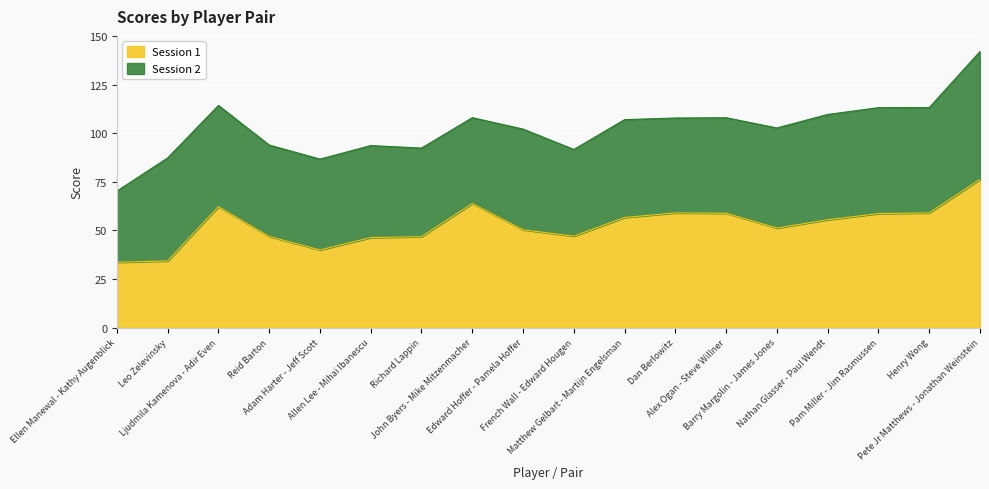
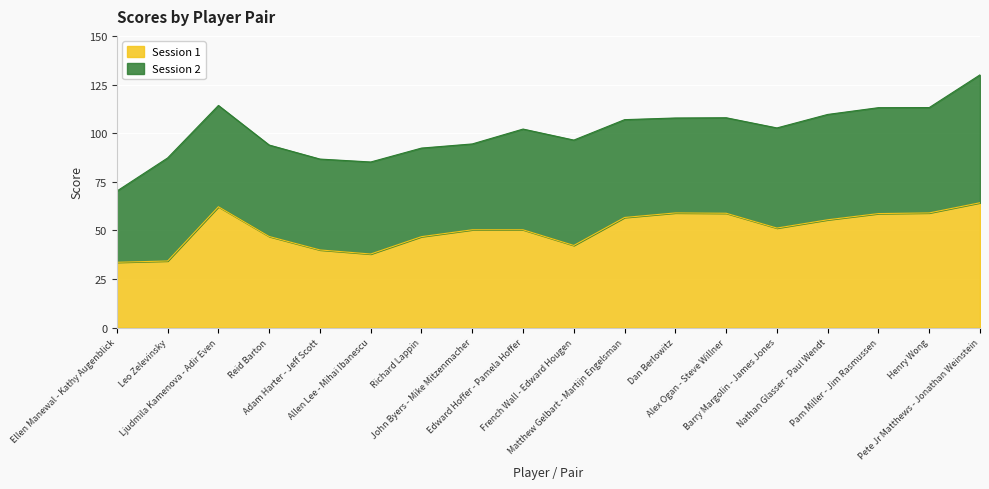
  {
    "Session 1": {
      "Ellen Manewal - Kathy Augenblick": 34,
      "Leo Zelevinsky": 34,
      "Ljudmila Kamenova - Adir Even": 62,
      "Reid Barton": 47,
      "Adam Harter - Jeff Scott": 40,
-     "Allen Lee - Mihai Ibanescu": 46,
+     "Allen Lee - Mihai Ibanescu": 38,
      "Richard Lappin": 47,
-     "John Byers - Mike Mitzenmacher": 64,
+     "John Byers - Mike Mitzenmacher": 50,
      "Edward Hoffer - Pamela Hoffer": 50,
-     "French Wall - Edward Hougen": 47,
+     "French Wall - Edward Hougen": 42,
      "Matthew Gelbart - Martijn Engelsman": 57,
      "Dan Berlowitz": 59,
      "Alex Ogan - Steve Willner": 59,
      "Barry Margolin - James Jones": 51,
      "Nathan Glasser - Paul Wendt": 55,
      "Pam Miller - Jim Rasmussen": 59,
      "Henry Wong": 59,
-     "Pete Jr Matthews - Jonathan Weinstein": 76
+     "Pete Jr Matthews - Jonathan Weinstein": 64
    },
    "Session 2": {
      "Ellen Manewal - Kathy Augenblick": 37,
      "Leo Zelevinsky": 53,
      "Ljudmila Kamenova - Adir Even": 52,
      "Reid Barton": 47,
      "Adam Harter - Jeff Scott": 47,
      "Allen Lee - Mihai Ibanescu": 47,
      "Richard Lappin": 46,
      "John Byers - Mike Mitzenmacher": 44,
      "Edward Hoffer - Pamela Hoffer": 52,
-     "French Wall - Edward Hougen": 45,
+     "French Wall - Edward Hougen": 54,
      "Matthew Gelbart - Martijn Engelsman": 50,
      "Dan Berlowitz": 49,
      "Alex Ogan - Steve Willner": 49,
      "Barry Margolin - James Jones": 51,
      "Nathan Glasser - Paul Wendt": 54,
      "Pam Miller - Jim Rasmussen": 54,
      "Henry Wong": 54,
      "Pete Jr Matthews - Jonathan Weinstein": 66
    }
  }
